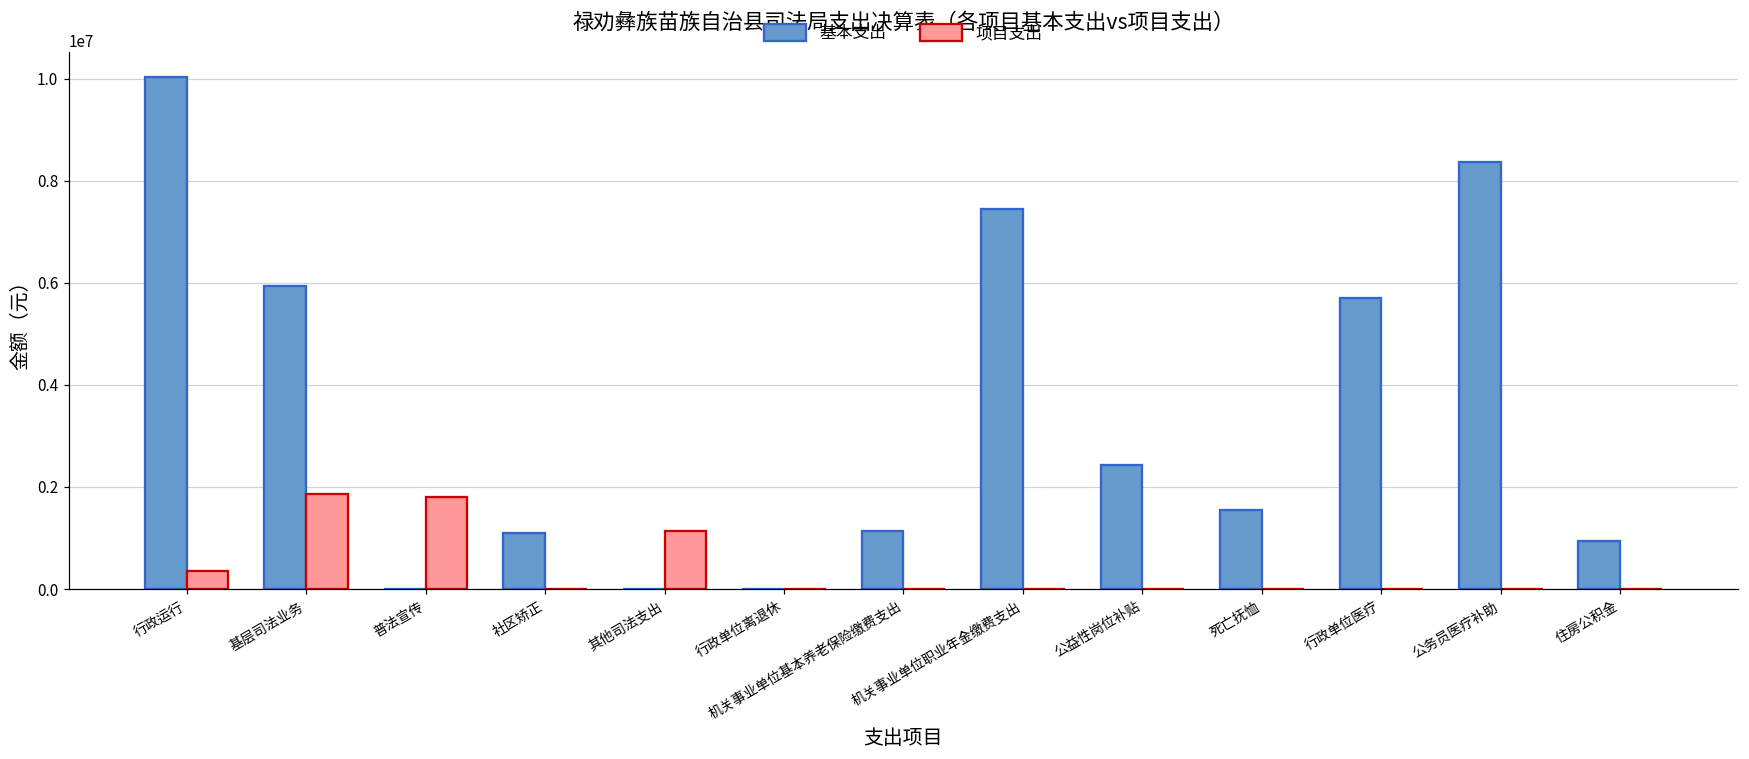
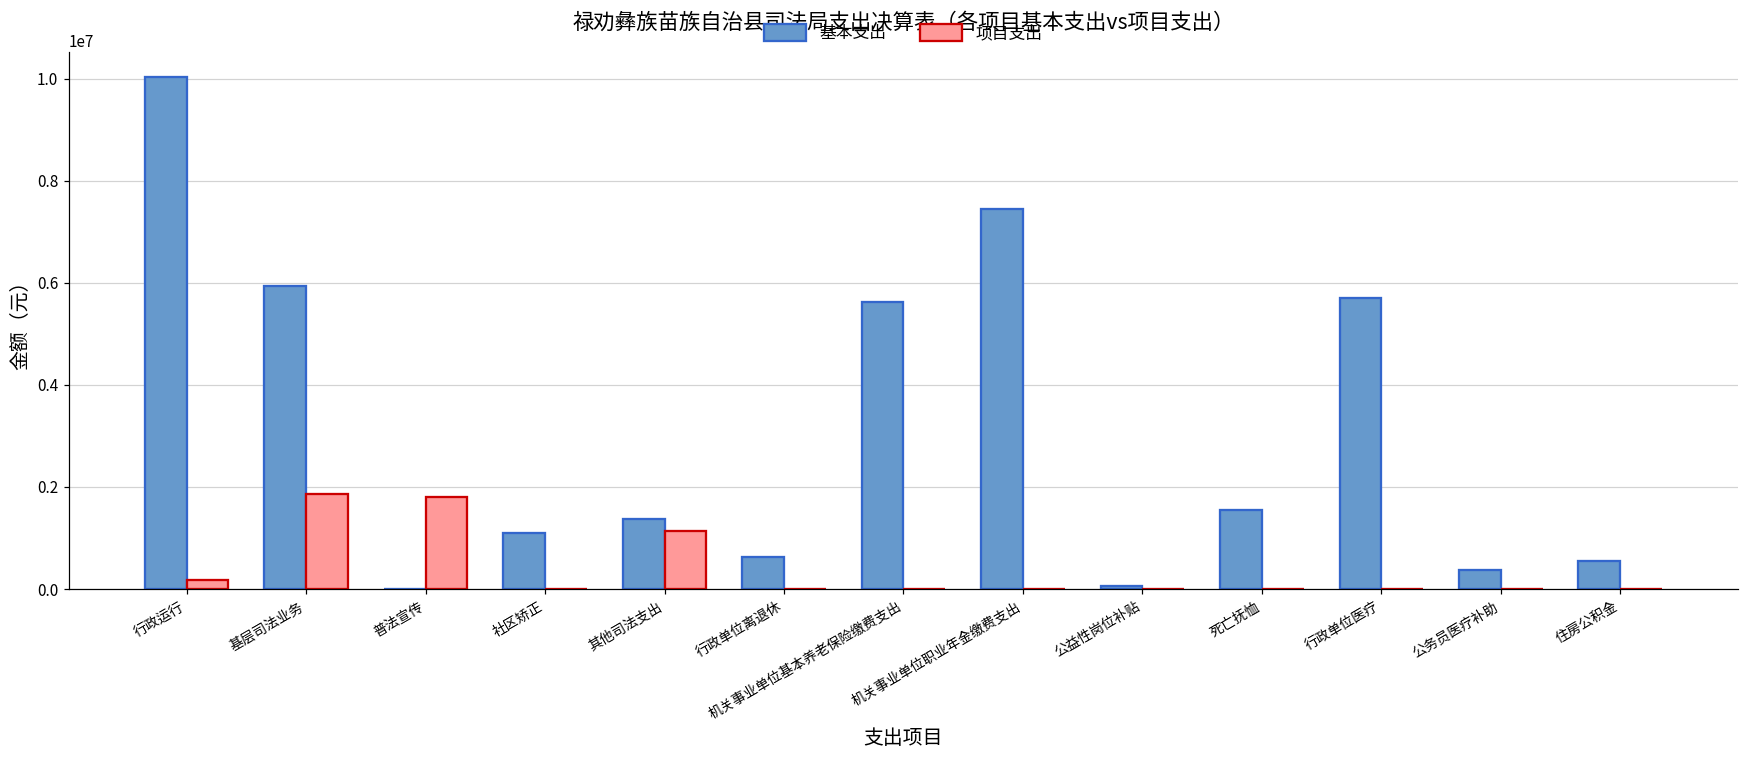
  {
    "基本支出": {
      "行政运行": 10000000,
      "基层司法业务": 5900000,
      "普法宣传": 0,
      "社区矫正": 1100000,
-     "其他司法支出": 0,
-     "行政单位离退休": 0,
-     "机关事业单位基本养老保险缴费支出": 1100000,
+     "其他司法支出": 1400000,
+     "行政单位离退休": 600000,
+     "机关事业单位基本养老保险缴费支出": 5600000,
      "机关事业单位职业年金缴费支出": 7500000,
-     "公益性岗位补贴": 2400000,
+     "公益性岗位补贴": 100000,
      "死亡抚恤": 1500000,
      "行政单位医疗": 5700000,
-     "公务员医疗补助": 8400000,
-     "住房公积金": 900000
+     "公务员医疗补助": 400000,
+     "住房公积金": 600000
    },
    "项目支出": {
-     "行政运行": 400000,
+     "行政运行": 200000,
      "基层司法业务": 1900000,
      "普法宣传": 1800000,
      "社区矫正": 0,
      "其他司法支出": 1100000,
      "行政单位离退休": 0,
      "机关事业单位基本养老保险缴费支出": 0,
      "机关事业单位职业年金缴费支出": 0,
      "公益性岗位补贴": 0,
      "死亡抚恤": 0,
      "行政单位医疗": 0,
      "公务员医疗补助": 0,
      "住房公积金": 0
    }
  }
